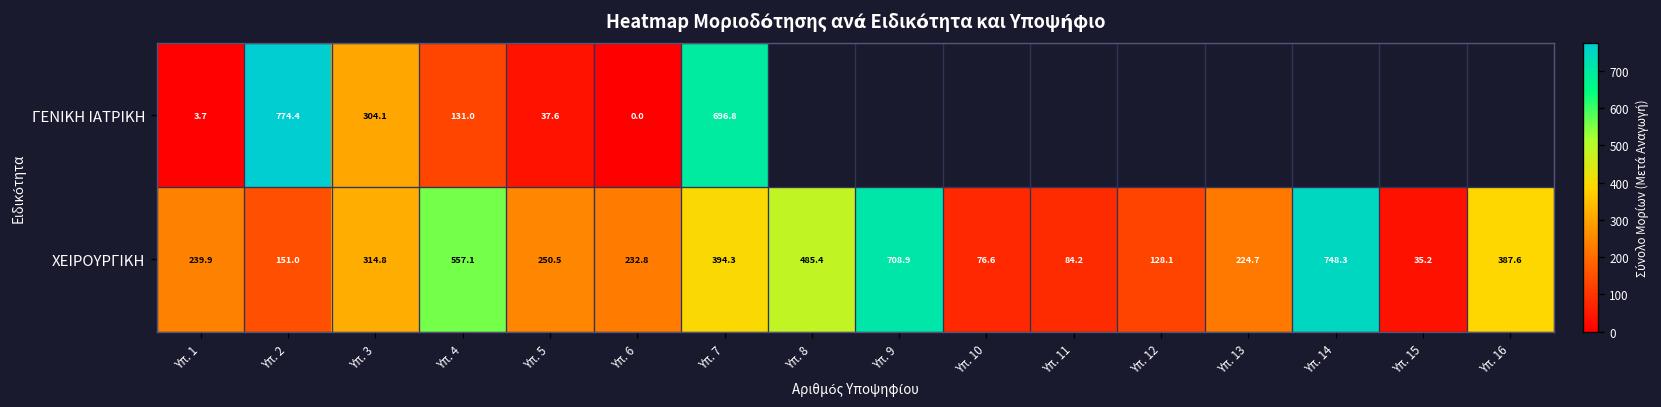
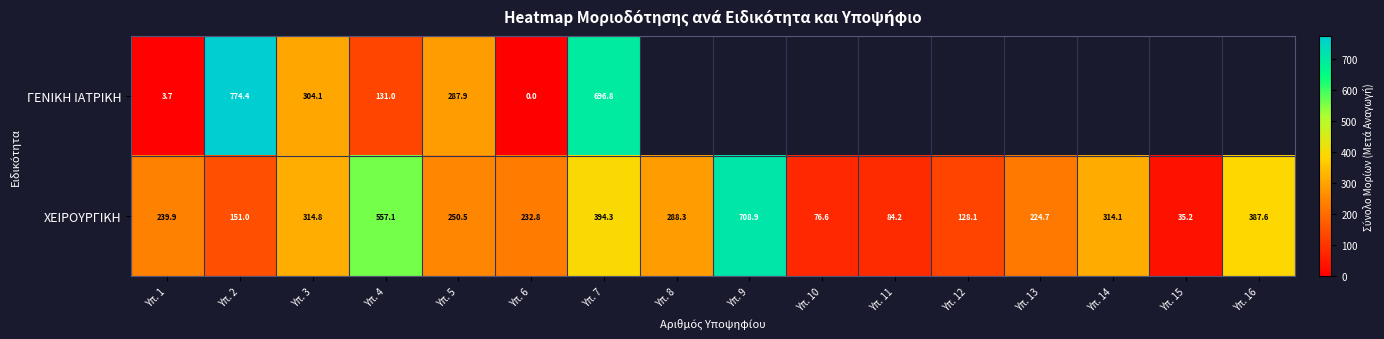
  {
    "ΓΕΝΙΚΗ ΙΑΤΡΙΚΗ": {
      "Υπ. 1": 3.7,
      "Υπ. 2": 774.4,
      "Υπ. 3": 304.1,
      "Υπ. 4": 131.0,
-     "Υπ. 5": 37.6,
+     "Υπ. 5": 287.9,
      "Υπ. 6": 0.0,
      "Υπ. 7": 696.8
    },
    "ΧΕΙΡΟΥΡΓΙΚΗ": {
      "Υπ. 1": 239.9,
      "Υπ. 2": 151.0,
      "Υπ. 3": 314.8,
      "Υπ. 4": 557.1,
      "Υπ. 5": 250.5,
      "Υπ. 6": 232.8,
      "Υπ. 7": 394.3,
-     "Υπ. 8": 485.4,
+     "Υπ. 8": 288.3,
      "Υπ. 9": 708.9,
      "Υπ. 10": 76.6,
      "Υπ. 11": 84.2,
      "Υπ. 12": 128.1,
      "Υπ. 13": 224.7,
-     "Υπ. 14": 748.3,
+     "Υπ. 14": 314.1,
      "Υπ. 15": 35.2,
      "Υπ. 16": 387.6
    }
  }
